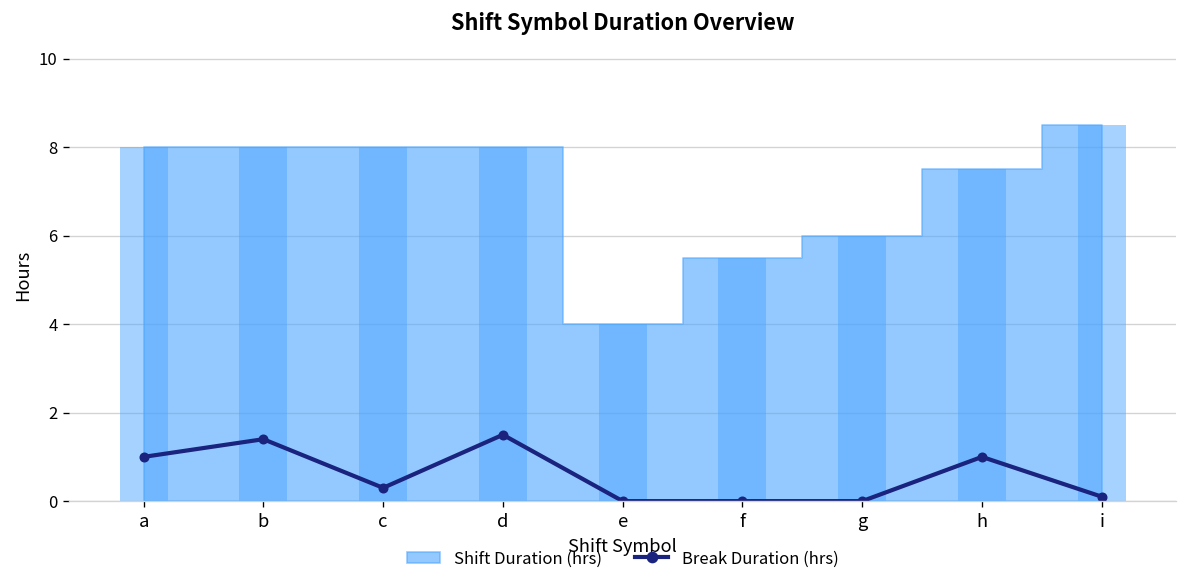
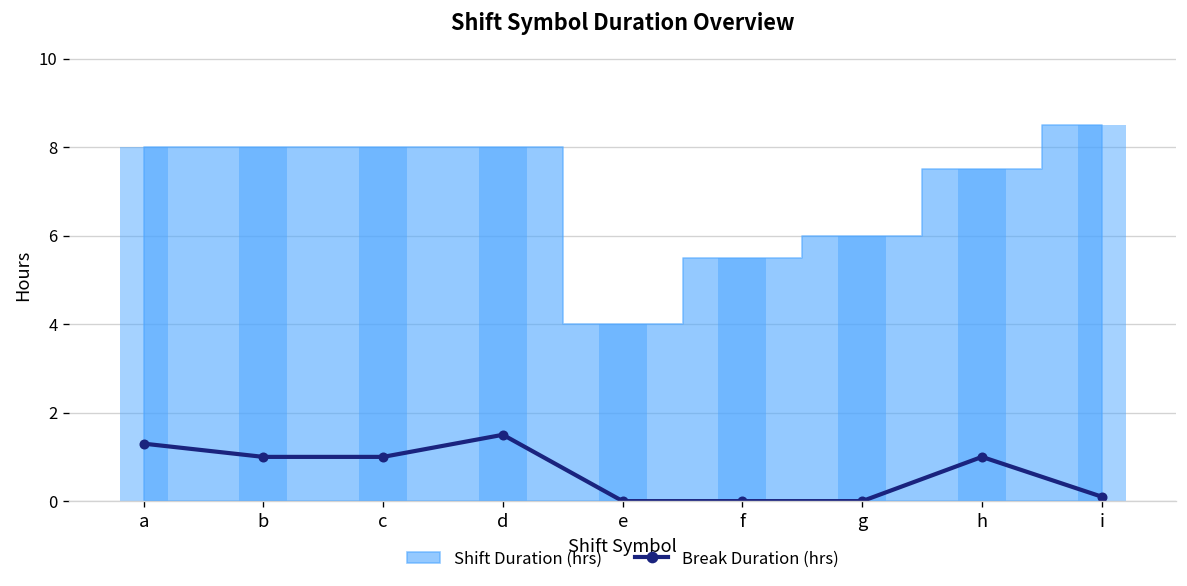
  {
    "Break Duration (hrs)": {
-     "a": 1.0,
-     "b": 1.4,
-     "c": 0.3,
+     "a": 1.3,
+     "b": 1.0,
+     "c": 1.0,
      "d": 1.5,
      "e": 0.0,
      "f": 0.0,
      "g": 0.0,
      "h": 1.0,
      "i": 0.1
    }
  }
